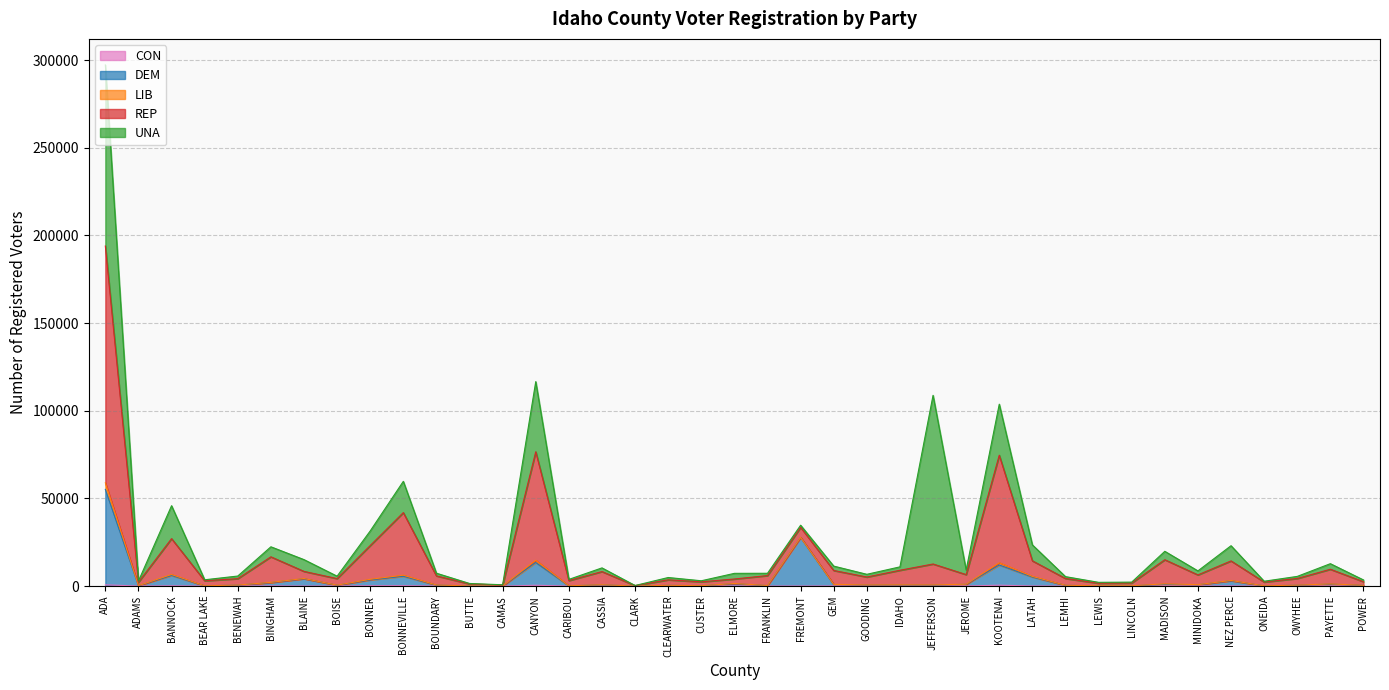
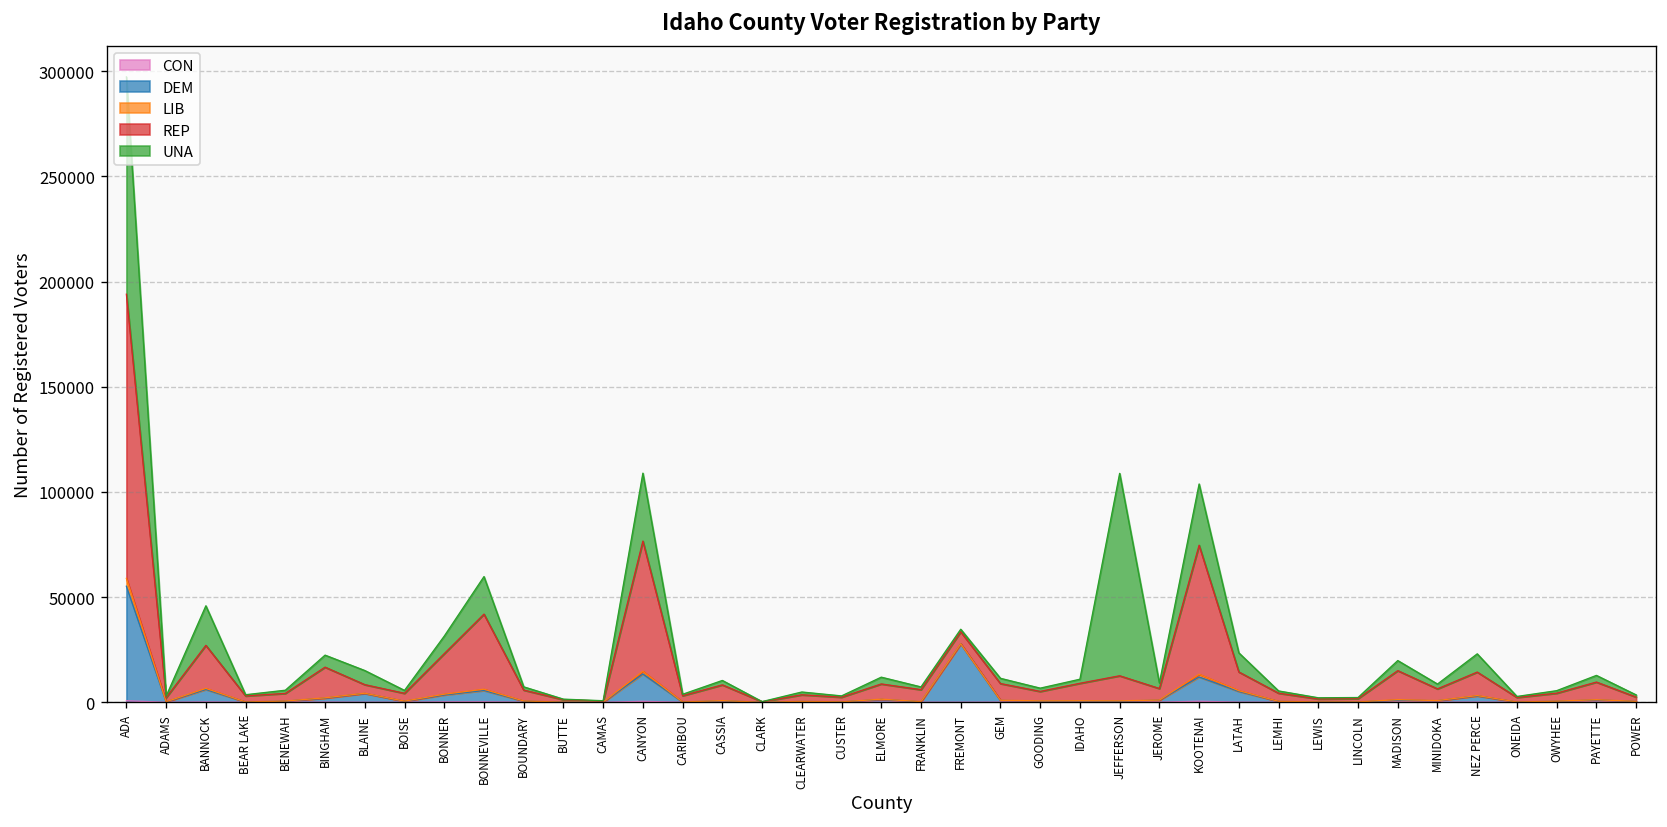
  {
    "CON": {
      "ADA": 1000,
      "BANNOCK": 0,
      "BINGHAM": 0,
      "BLAINE": 0,
      "BONNER": 0,
      "BONNEVILLE": 0,
      "CANYON": 0,
      "FREMONT": 0,
      "KOOTENAI": 1000,
      "LATAH": 0,
      "NEZ PERCE": 0
    },
    "DEM": {
      "ADA": 54000
    },
    "LIB": {
      "ADA": 4000
    },
    "REP": {
      "ADA": 135000,
      "BANNOCK": 20000,
      "BENEWAH": 4000,
      "BINGHAM": 15000,
      "BLAINE": 4000,
      "BONNER": 19000,
      "BONNEVILLE": 36000,
      "BOUNDARY": 5000,
      "CANYON": 62000,
      "CASSIA": 7000,
-     "ELMORE": 3000,
+     "ELMORE": 7000,
      "GEM": 8000,
      "GOODING": 4000,
      "IDAHO": 8000,
      "JEFFERSON": 12000,
      "JEROME": 5000,
      "KOOTENAI": 61000,
      "LATAH": 9000,
      "MADISON": 14000,
      "MINIDOKA": 6000,
      "NEZ PERCE": 11000,
      "PAYETTE": 8000
    },
    "UNA": {
      "BANNOCK": 19000,
      "BENEWAH": 2000,
      "BINGHAM": 6000,
      "BLAINE": 7000,
      "BONNER": 8000,
      "BONNEVILLE": 18000,
      "BOUNDARY": 2000,
-     "CANYON": 40000,
+     "CANYON": 32000,
      "CASSIA": 2000,
      "ELMORE": 3000,
      "GEM": 2000,
      "GOODING": 2000,
      "IDAHO": 2000,
      "JEFFERSON": 96000,
      "JEROME": 3000,
      "KOOTENAI": 29000,
      "LATAH": 9000,
      "MADISON": 5000,
      "MINIDOKA": 2000,
      "NEZ PERCE": 9000,
      "PAYETTE": 3000
    }
  }
